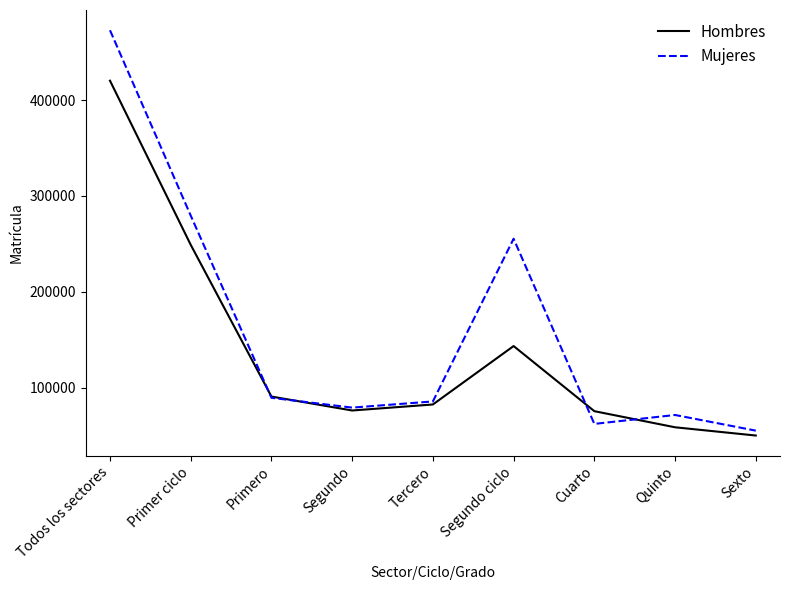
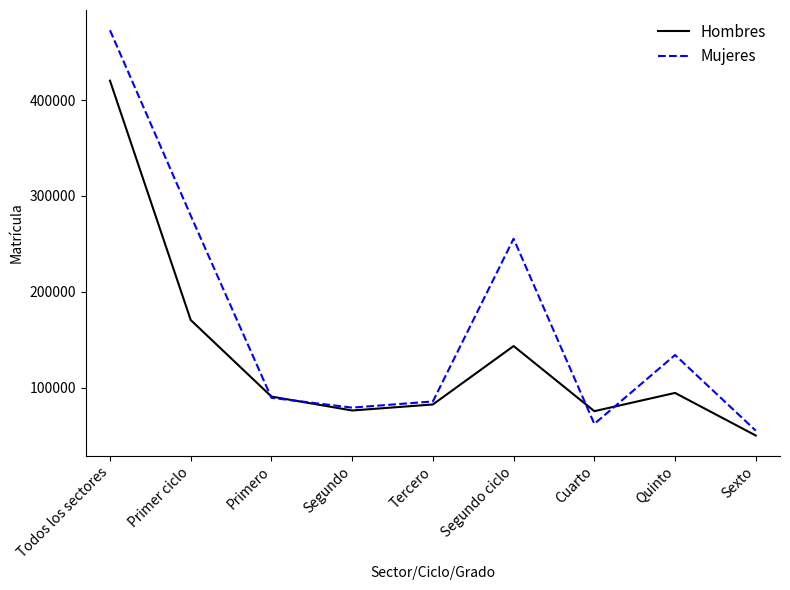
  {
    "Hombres": {
      "Todos los sectores": 420000,
-     "Primer ciclo": 250000,
+     "Primer ciclo": 170000,
      "Segundo": 80000,
      "Tercero": 80000,
      "Segundo ciclo": 140000,
      "Cuarto": 80000,
-     "Quinto": 60000,
+     "Quinto": 90000,
      "Sexto": 50000
    },
    "Mujeres": {
      "Todos los sectores": 470000,
      "Primer ciclo": 280000,
      "Segundo": 80000,
      "Tercero": 90000,
      "Segundo ciclo": 260000,
      "Cuarto": 60000,
-     "Quinto": 70000,
+     "Quinto": 130000,
      "Sexto": 60000
    }
  }
